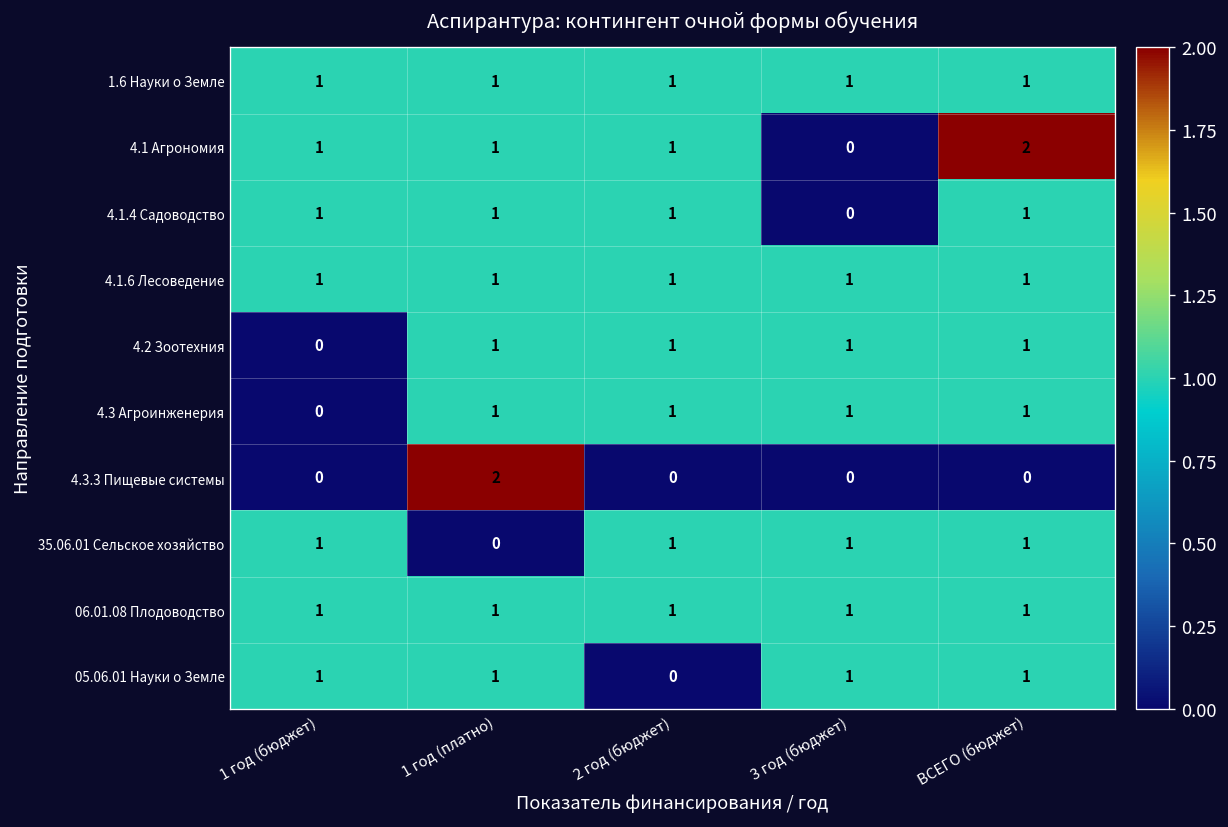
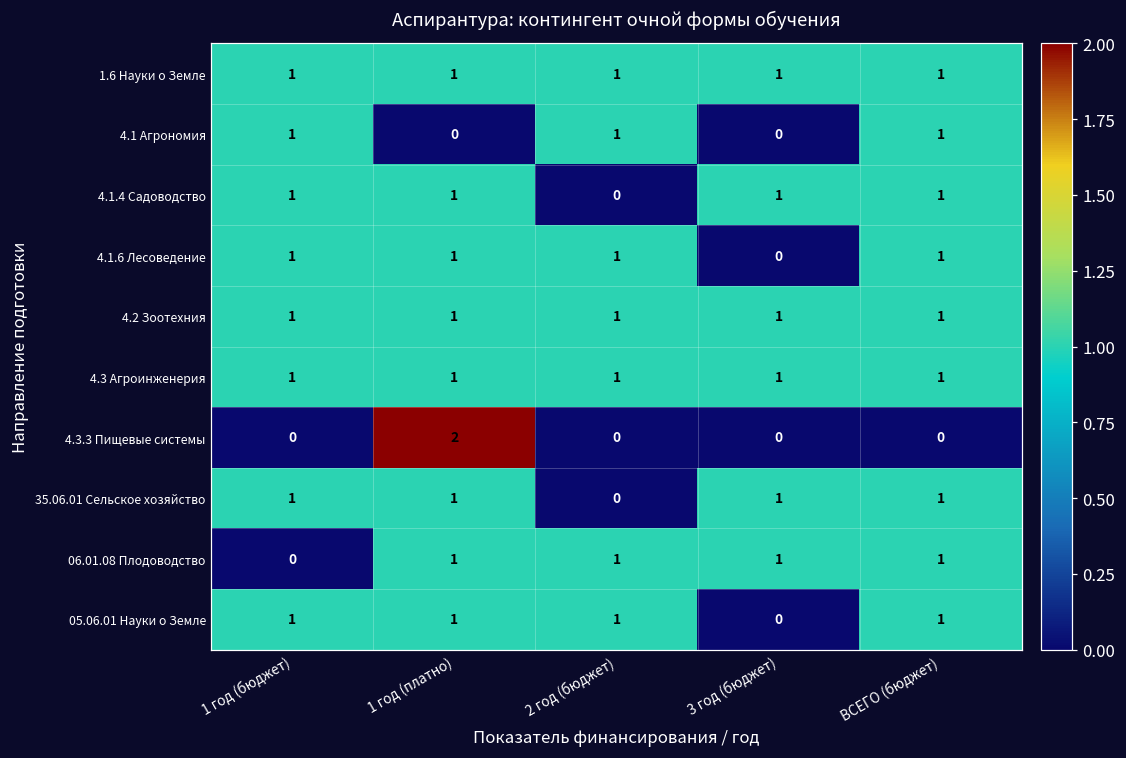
  {
    "1.6 Науки о Земле": {
      "1 год (бюджет)": 1,
      "1 год (платно)": 1,
      "2 год (бюджет)": 1,
      "3 год (бюджет)": 1,
      "ВСЕГО (бюджет)": 1
    },
    "4.1 Агрономия": {
      "1 год (бюджет)": 1,
-     "1 год (платно)": 1,
+     "1 год (платно)": 0,
      "2 год (бюджет)": 1,
      "3 год (бюджет)": 0,
-     "ВСЕГО (бюджет)": 2
+     "ВСЕГО (бюджет)": 1
    },
    "4.1.4 Садоводство": {
      "1 год (бюджет)": 1,
      "1 год (платно)": 1,
-     "2 год (бюджет)": 1,
-     "3 год (бюджет)": 0,
+     "2 год (бюджет)": 0,
+     "3 год (бюджет)": 1,
      "ВСЕГО (бюджет)": 1
    },
    "4.1.6 Лесоведение": {
      "1 год (бюджет)": 1,
      "1 год (платно)": 1,
      "2 год (бюджет)": 1,
-     "3 год (бюджет)": 1,
+     "3 год (бюджет)": 0,
      "ВСЕГО (бюджет)": 1
    },
    "4.2 Зоотехния": {
-     "1 год (бюджет)": 0,
+     "1 год (бюджет)": 1,
      "1 год (платно)": 1,
      "2 год (бюджет)": 1,
      "3 год (бюджет)": 1,
      "ВСЕГО (бюджет)": 1
    },
    "4.3 Агроинженерия": {
-     "1 год (бюджет)": 0,
+     "1 год (бюджет)": 1,
      "1 год (платно)": 1,
      "2 год (бюджет)": 1,
      "3 год (бюджет)": 1,
      "ВСЕГО (бюджет)": 1
    },
    "4.3.3 Пищевые системы": {
      "1 год (бюджет)": 0,
      "1 год (платно)": 2,
      "2 год (бюджет)": 0,
      "3 год (бюджет)": 0,
      "ВСЕГО (бюджет)": 0
    },
    "35.06.01 Сельское хозяйство": {
      "1 год (бюджет)": 1,
-     "1 год (платно)": 0,
-     "2 год (бюджет)": 1,
+     "1 год (платно)": 1,
+     "2 год (бюджет)": 0,
      "3 год (бюджет)": 1,
      "ВСЕГО (бюджет)": 1
    },
    "06.01.08 Плодоводство": {
-     "1 год (бюджет)": 1,
+     "1 год (бюджет)": 0,
      "1 год (платно)": 1,
      "2 год (бюджет)": 1,
      "3 год (бюджет)": 1,
      "ВСЕГО (бюджет)": 1
    },
    "05.06.01 Науки о Земле": {
      "1 год (бюджет)": 1,
      "1 год (платно)": 1,
-     "2 год (бюджет)": 0,
-     "3 год (бюджет)": 1,
+     "2 год (бюджет)": 1,
+     "3 год (бюджет)": 0,
      "ВСЕГО (бюджет)": 1
    }
  }
